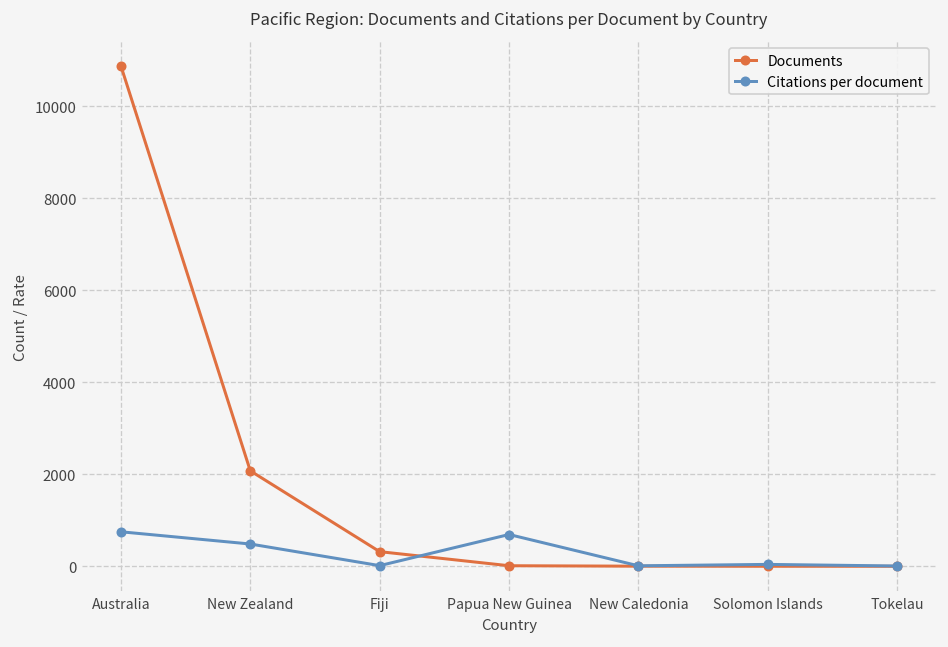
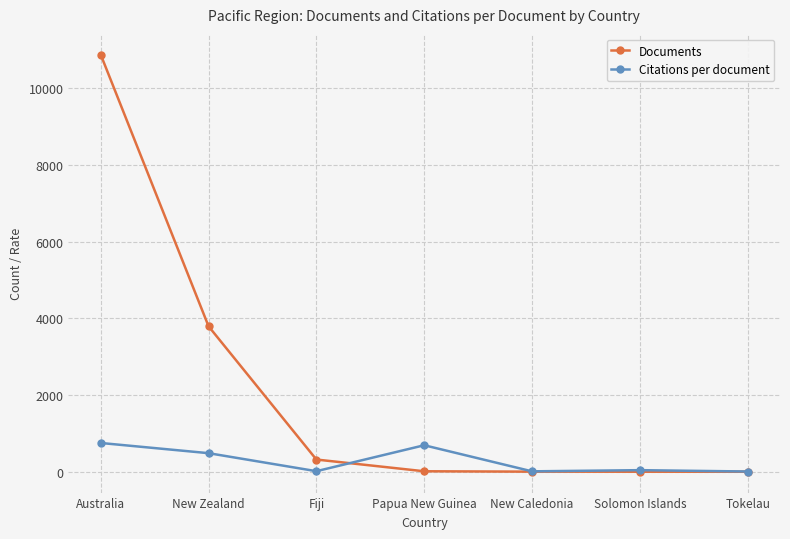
  {
    "Documents": {
      "Australia": 10900,
-     "New Zealand": 2100,
+     "New Zealand": 3800,
      "Fiji": 300,
      "Papua New Guinea": 0
    },
    "Citations per document": {
      "Australia": 800,
      "New Zealand": 500,
      "Fiji": 0,
      "Papua New Guinea": 700
    }
  }
